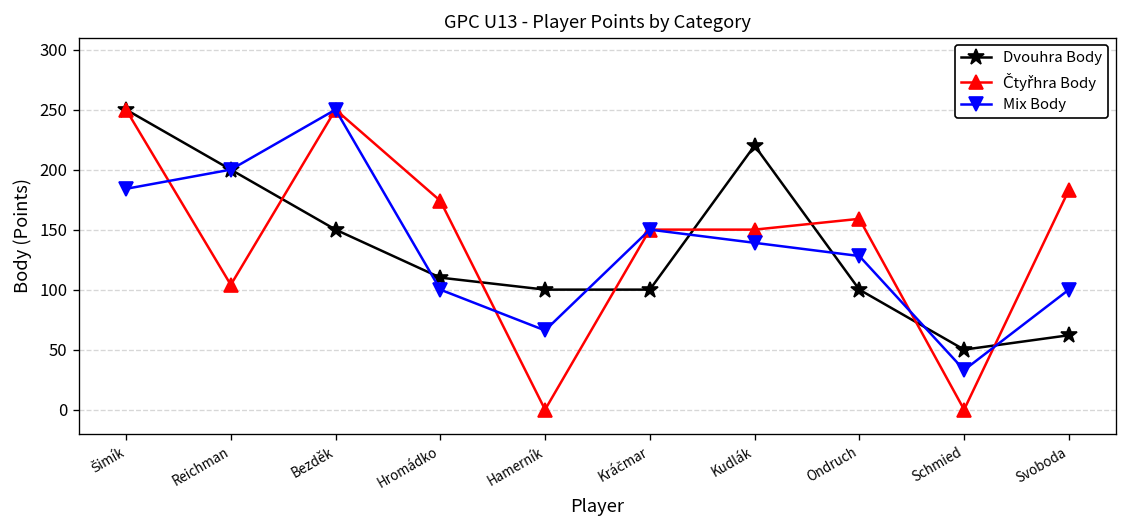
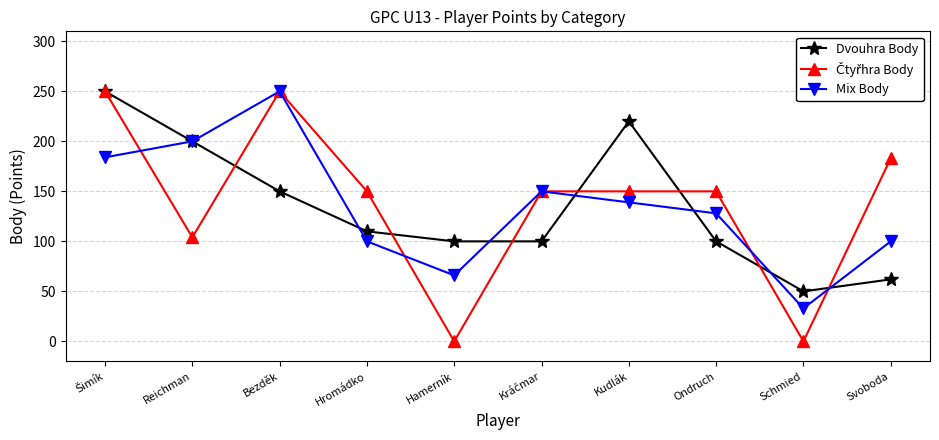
  {
    "Dvouhra Body": {
      "Bezděk": 150,
      "Hromádko": 110,
      "Hamerník": 100,
      "Kráčmar": 100,
      "Kudlák": 220,
      "Ondruch": 100,
      "Schmied": 50,
      "Svoboda": 62
    },
    "Čtyřhra Body": {
      "Reichman": 104,
-     "Hromádko": 174,
+     "Hromádko": 150,
      "Hamerník": 0,
      "Kudlák": 150,
-     "Ondruch": 159,
+     "Ondruch": 150,
      "Schmied": 0,
      "Svoboda": 183
    },
    "Mix Body": {
      "Šimík": 184,
      "Hromádko": 100,
      "Hamerník": 66,
      "Kudlák": 139,
      "Ondruch": 128,
      "Schmied": 33,
      "Svoboda": 100
    }
  }
